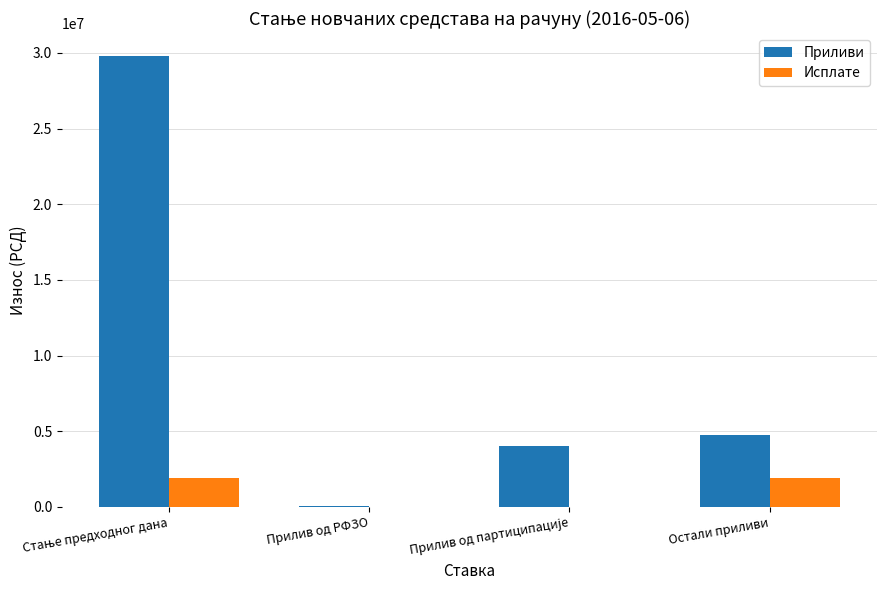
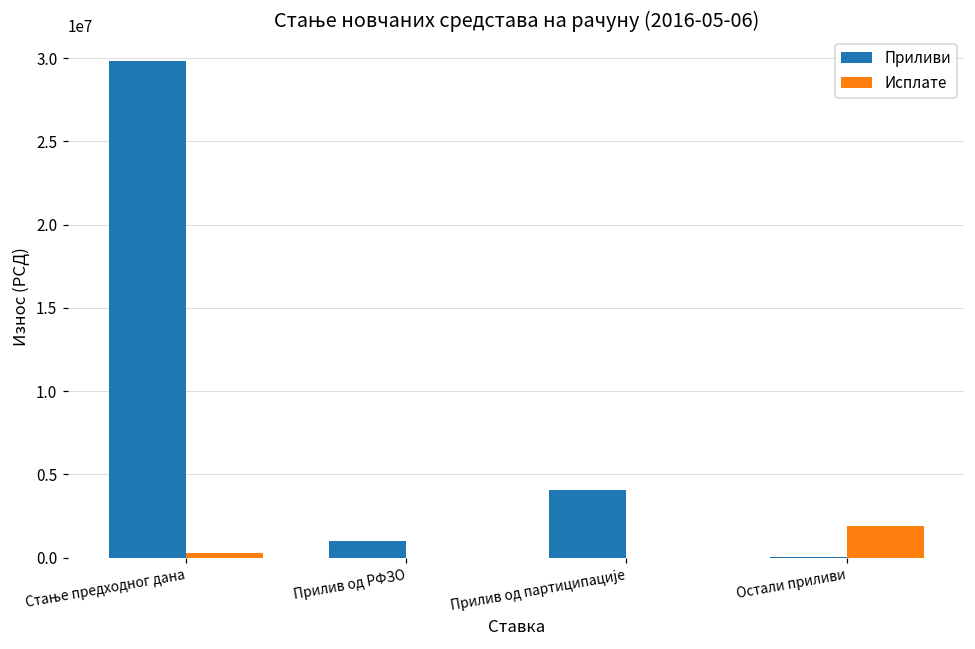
  {
    "Приливи": {
      "Стање предходног дана": 29800000,
-     "Прилив од РФЗО": 0,
+     "Прилив од РФЗО": 1000000,
      "Прилив од партиципације": 4000000,
-     "Остали приливи": 4700000
+     "Остали приливи": 0
    },
    "Исплате": {
-     "Стање предходног дана": 1900000,
+     "Стање предходног дана": 300000,
      "Прилив од РФЗО": 0,
      "Прилив од партиципације": 0,
      "Остали приливи": 1900000
    }
  }
